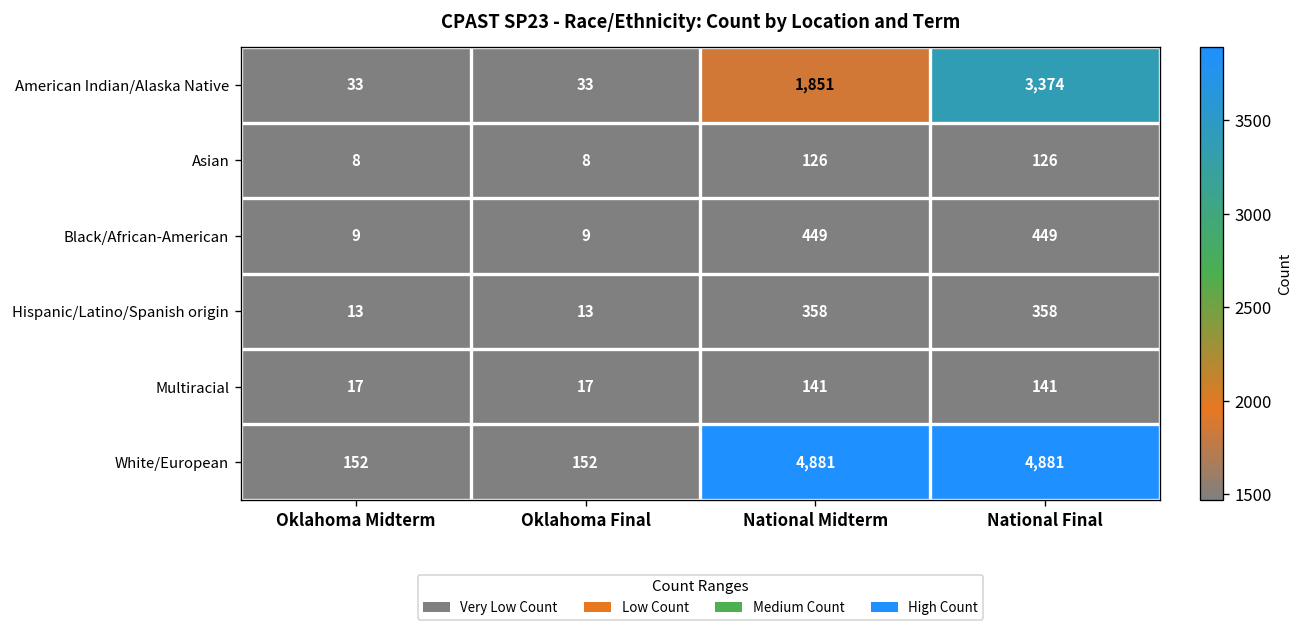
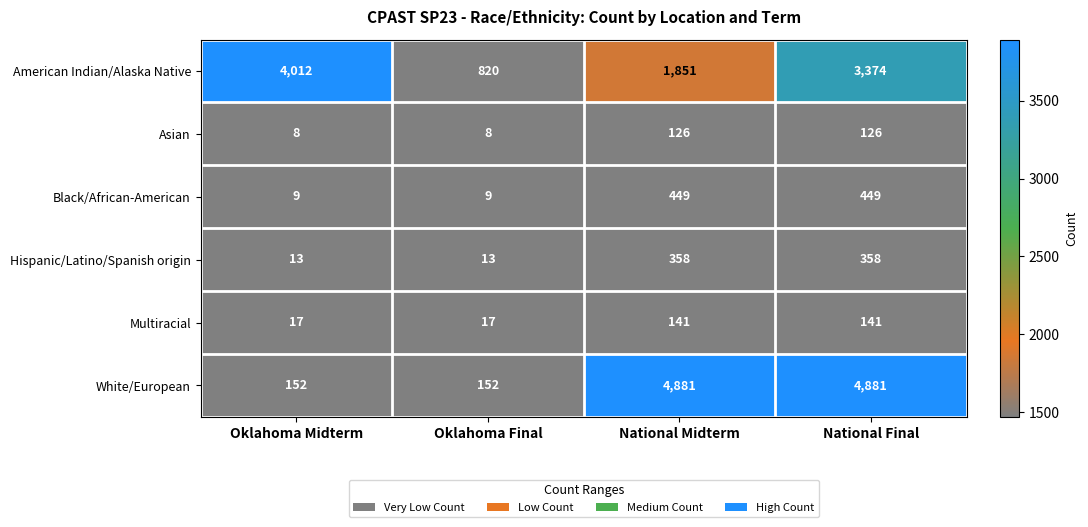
  {
    "American Indian/Alaska Native": {
-     "Oklahoma Midterm": "33",
-     "Oklahoma Final": "33",
+     "Oklahoma Midterm": "4,012",
+     "Oklahoma Final": "820",
      "National Midterm": "1,851",
      "National Final": "3,374"
    },
    "Asian": {
      "Oklahoma Midterm": "8",
      "Oklahoma Final": "8",
      "National Midterm": "126",
      "National Final": "126"
    },
    "Black/African-American": {
      "Oklahoma Midterm": "9",
      "Oklahoma Final": "9",
      "National Midterm": "449",
      "National Final": "449"
    },
    "Hispanic/Latino/Spanish origin": {
      "Oklahoma Midterm": "13",
      "Oklahoma Final": "13",
      "National Midterm": "358",
      "National Final": "358"
    },
    "Multiracial": {
      "Oklahoma Midterm": "17",
      "Oklahoma Final": "17",
      "National Midterm": "141",
      "National Final": "141"
    },
    "White/European": {
      "Oklahoma Midterm": "152",
      "Oklahoma Final": "152",
      "National Midterm": "4,881",
      "National Final": "4,881"
    }
  }
